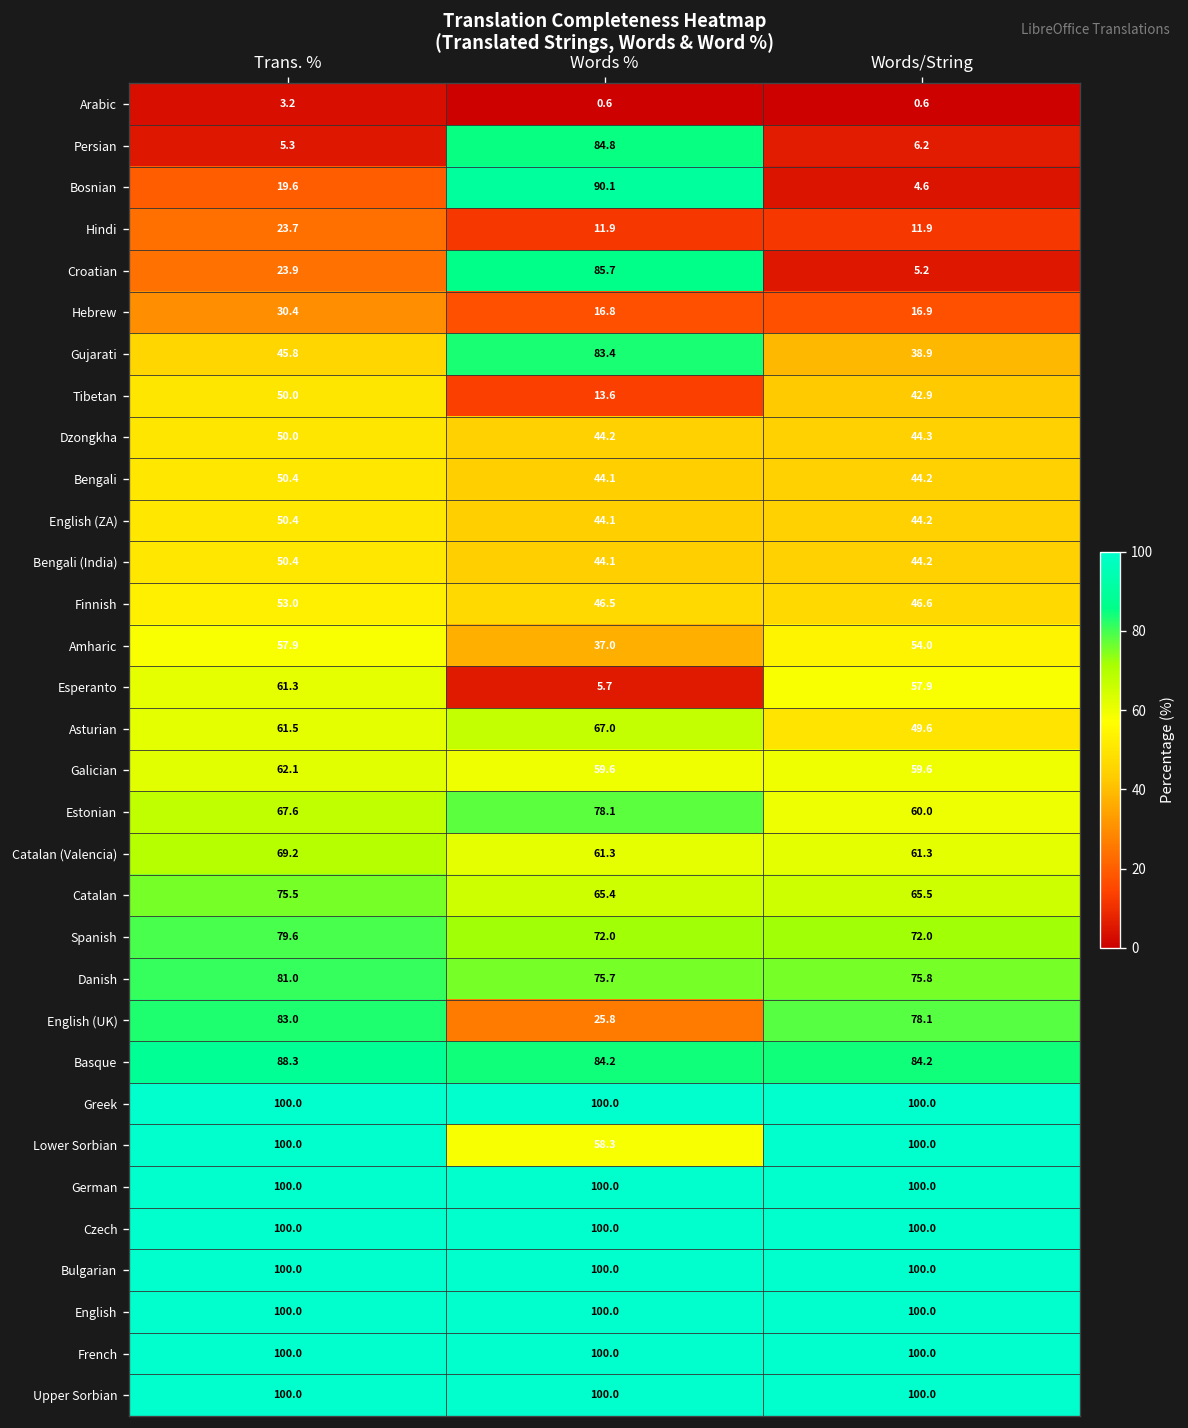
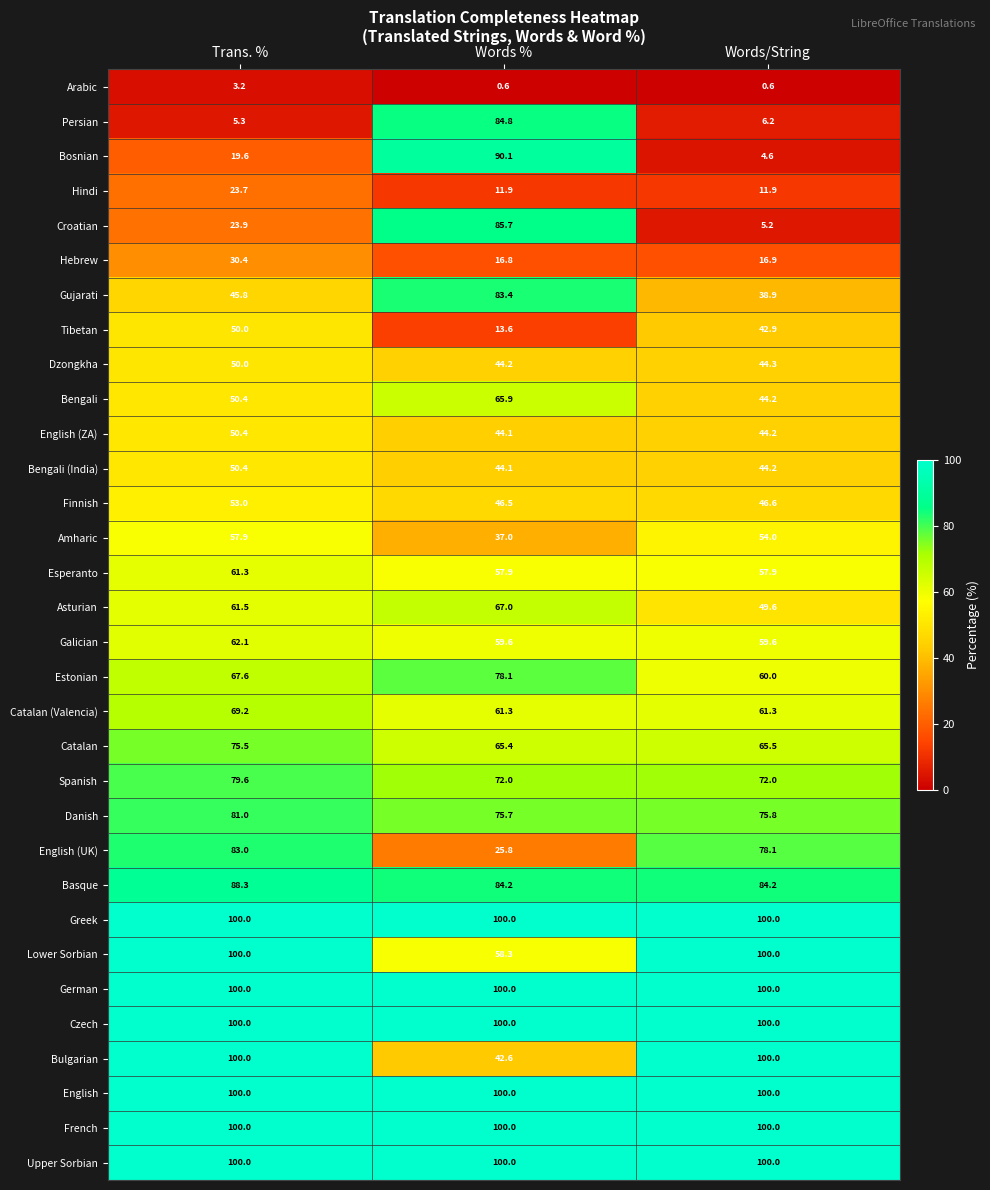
  {
    "Arabic": {
      "Trans. %": 3.2,
      "Words %": 0.6,
      "Words/String": 0.6
    },
    "Persian": {
      "Trans. %": 5.3,
      "Words %": 84.8,
      "Words/String": 6.2
    },
    "Bosnian": {
      "Trans. %": 19.6,
      "Words %": 90.1,
      "Words/String": 4.6
    },
    "Hindi": {
      "Trans. %": 23.7,
      "Words %": 11.9,
      "Words/String": 11.9
    },
    "Croatian": {
      "Trans. %": 23.9,
      "Words %": 85.7,
      "Words/String": 5.2
    },
    "Hebrew": {
      "Trans. %": 30.4,
      "Words %": 16.8,
      "Words/String": 16.9
    },
    "Gujarati": {
      "Trans. %": 45.8,
      "Words %": 83.4,
      "Words/String": 38.9
    },
    "Tibetan": {
      "Trans. %": 50.0,
      "Words %": 13.6,
      "Words/String": 42.9
    },
    "Dzongkha": {
      "Trans. %": 50.0,
      "Words %": 44.2,
      "Words/String": 44.3
    },
    "Bengali": {
      "Trans. %": 50.4,
-     "Words %": 44.1,
+     "Words %": 65.9,
      "Words/String": 44.2
    },
    "English (ZA)": {
      "Trans. %": 50.4,
      "Words %": 44.1,
      "Words/String": 44.2
    },
    "Bengali (India)": {
      "Trans. %": 50.4,
      "Words %": 44.1,
      "Words/String": 44.2
    },
    "Finnish": {
      "Trans. %": 53.0,
      "Words %": 46.5,
      "Words/String": 46.6
    },
    "Amharic": {
      "Trans. %": 57.9,
      "Words %": 37.0,
      "Words/String": 54.0
    },
    "Esperanto": {
      "Trans. %": 61.3,
-     "Words %": 5.7,
+     "Words %": 57.9,
      "Words/String": 57.9
    },
    "Asturian": {
      "Trans. %": 61.5,
      "Words %": 67.0,
      "Words/String": 49.6
    },
    "Galician": {
      "Trans. %": 62.1,
      "Words %": 59.6,
      "Words/String": 59.6
    },
    "Estonian": {
      "Trans. %": 67.6,
      "Words %": 78.1,
      "Words/String": 60.0
    },
    "Catalan (Valencia)": {
      "Trans. %": 69.2,
      "Words %": 61.3,
      "Words/String": 61.3
    },
    "Catalan": {
      "Trans. %": 75.5,
      "Words %": 65.4,
      "Words/String": 65.5
    },
    "Spanish": {
      "Trans. %": 79.6,
      "Words %": 72.0,
      "Words/String": 72.0
    },
    "Danish": {
      "Trans. %": 81.0,
      "Words %": 75.7,
      "Words/String": 75.8
    },
    "English (UK)": {
      "Trans. %": 83.0,
      "Words %": 25.8,
      "Words/String": 78.1
    },
    "Basque": {
      "Trans. %": 88.3,
      "Words %": 84.2,
      "Words/String": 84.2
    },
    "Greek": {
      "Trans. %": 100.0,
      "Words %": 100.0,
      "Words/String": 100.0
    },
    "Lower Sorbian": {
      "Trans. %": 100.0,
      "Words %": 58.3,
      "Words/String": 100.0
    },
    "German": {
      "Trans. %": 100.0,
      "Words %": 100.0,
      "Words/String": 100.0
    },
    "Czech": {
      "Trans. %": 100.0,
      "Words %": 100.0,
      "Words/String": 100.0
    },
    "Bulgarian": {
      "Trans. %": 100.0,
-     "Words %": 100.0,
+     "Words %": 42.6,
      "Words/String": 100.0
    },
    "English": {
      "Trans. %": 100.0,
      "Words %": 100.0,
      "Words/String": 100.0
    },
    "French": {
      "Trans. %": 100.0,
      "Words %": 100.0,
      "Words/String": 100.0
    },
    "Upper Sorbian": {
      "Trans. %": 100.0,
      "Words %": 100.0,
      "Words/String": 100.0
    }
  }
